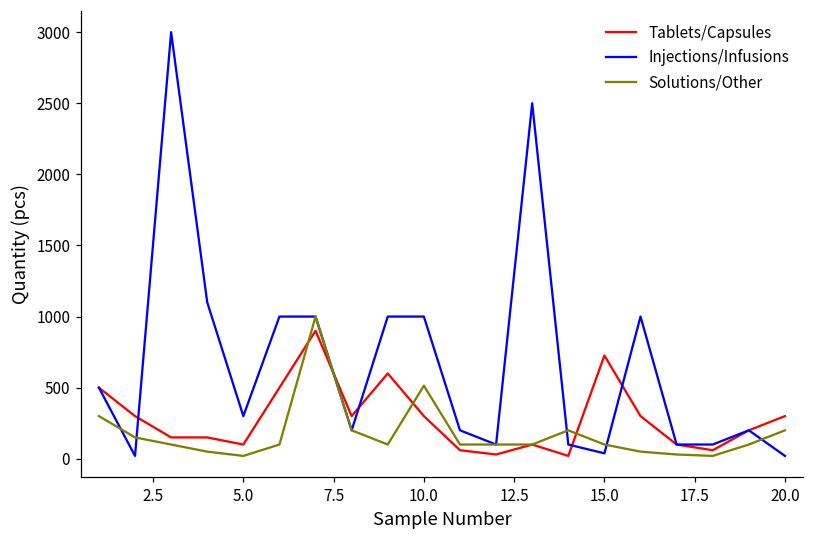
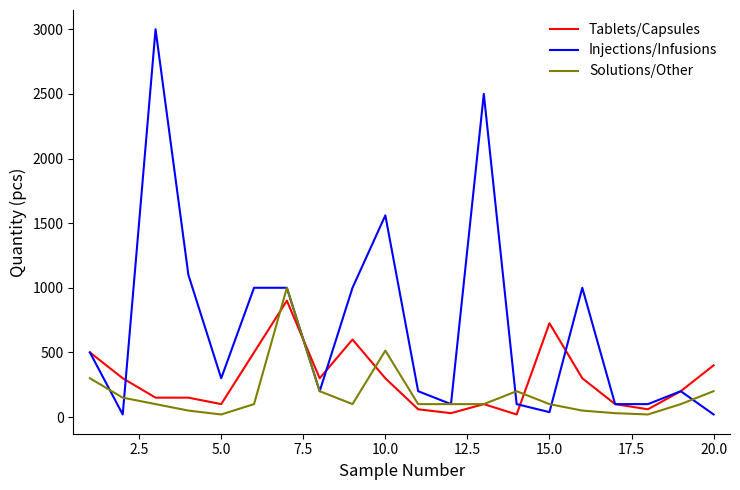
  {
    "Tablets/Capsules": {
      "5.0": 100,
      "10.0": 300,
      "15.0": 730,
-     "20.0": 300
+     "20.0": 400
    },
    "Injections/Infusions": {
      "5.0": 300,
-     "10.0": 1000,
+     "10.0": 1560,
      "15.0": 40,
      "20.0": 20
    },
    "Solutions/Other": {
      "5.0": 20,
      "10.0": 510,
      "15.0": 100,
      "20.0": 200
    }
  }
